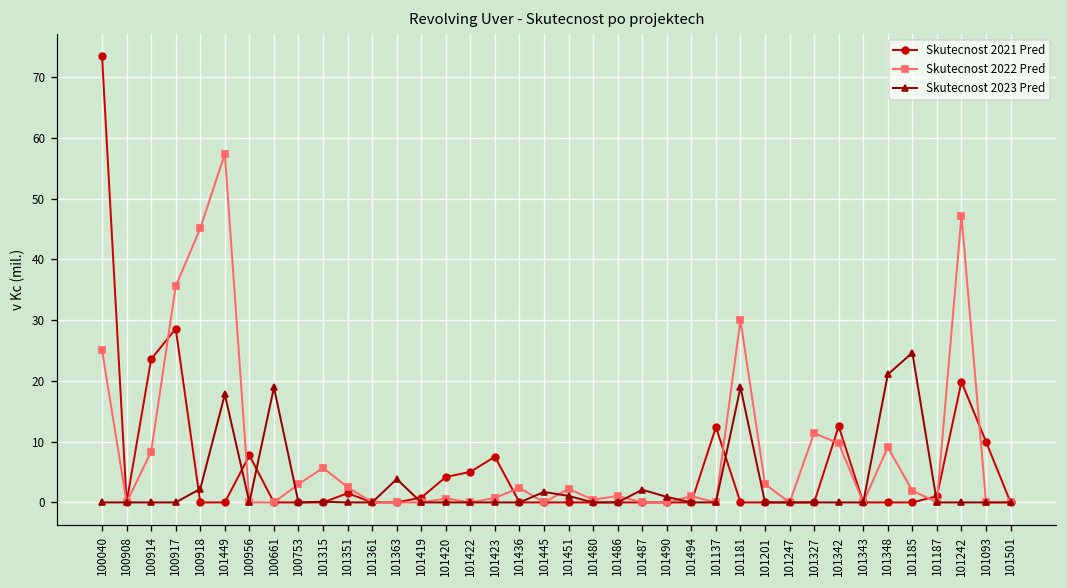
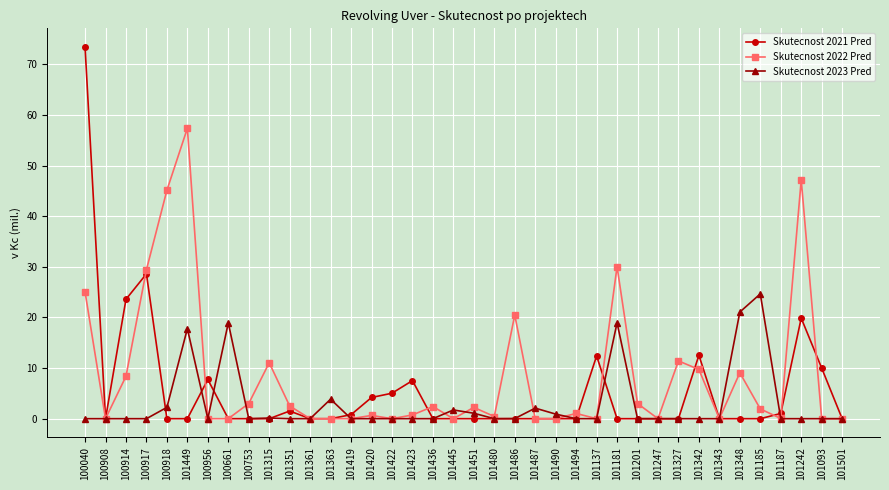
  {
    "Skutecnost 2022 Pred": {
      "100040": 25,
      "100914": 8,
-     "100917": 36,
+     "100917": 29,
      "100918": 45,
      "101449": 57,
      "100753": 3,
-     "101315": 6,
+     "101315": 11,
      "101351": 3,
      "101420": 1,
      "101423": 1,
      "101436": 2,
      "101451": 2,
-     "101486": 1,
+     "101486": 20,
      "101494": 1,
      "101181": 30,
      "101201": 3,
      "101327": 11,
      "101342": 10,
      "101348": 9,
      "101185": 2,
      "101242": 47
    }
  }
